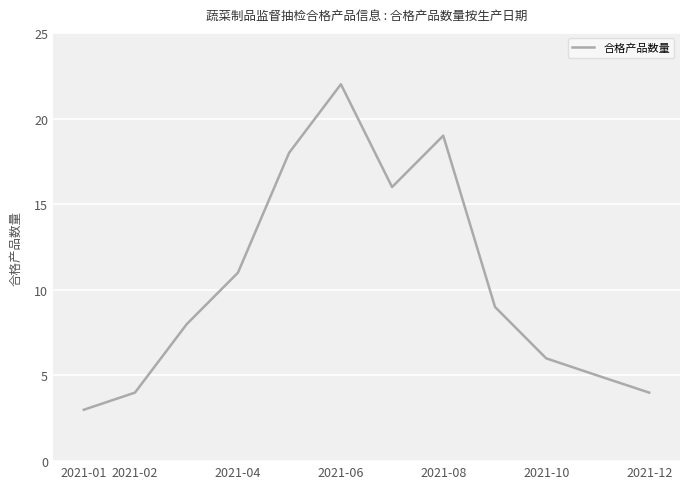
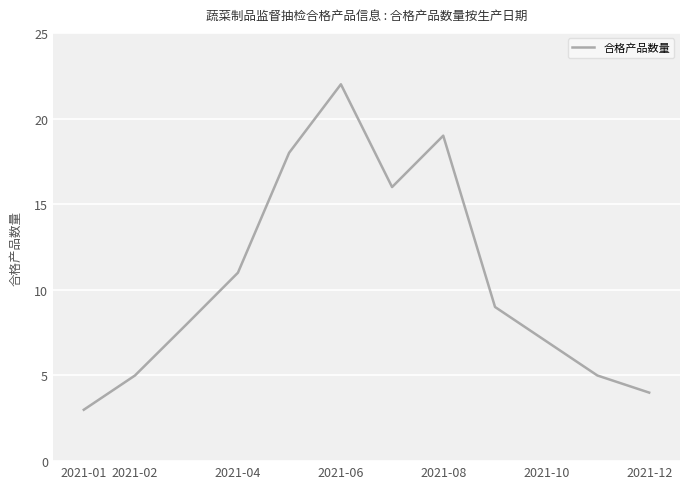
  {
    "2021-01": 3,
-   "2021-02": 4,
+   "2021-02": 5,
    "2021-04": 11,
    "2021-06": 22,
    "2021-08": 19,
-   "2021-10": 6,
+   "2021-10": 7,
    "2021-12": 4
  }
